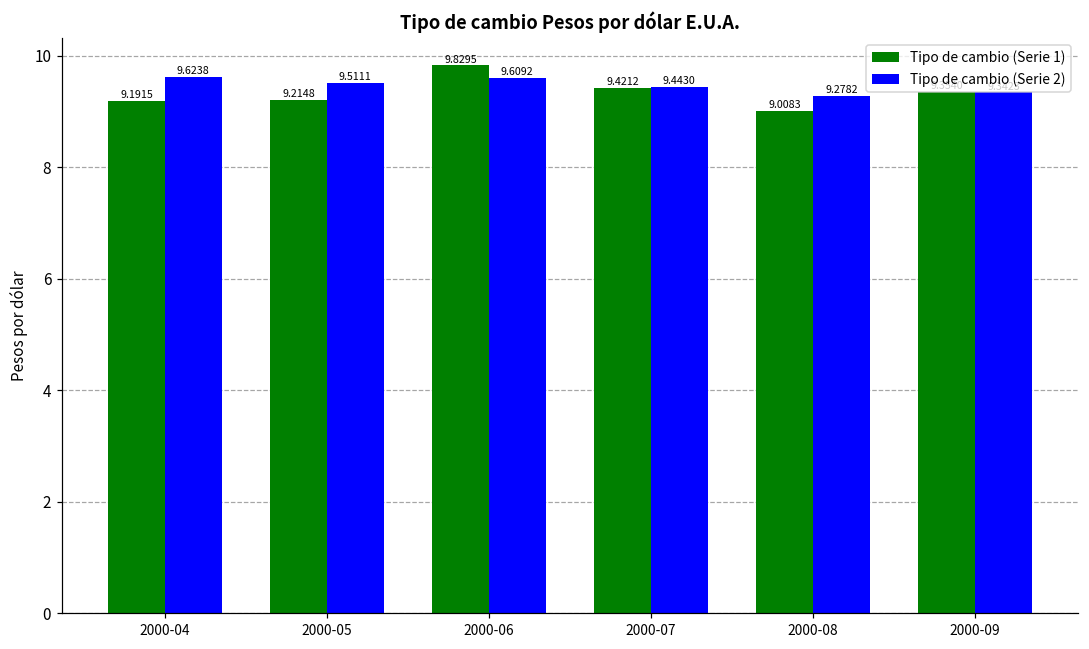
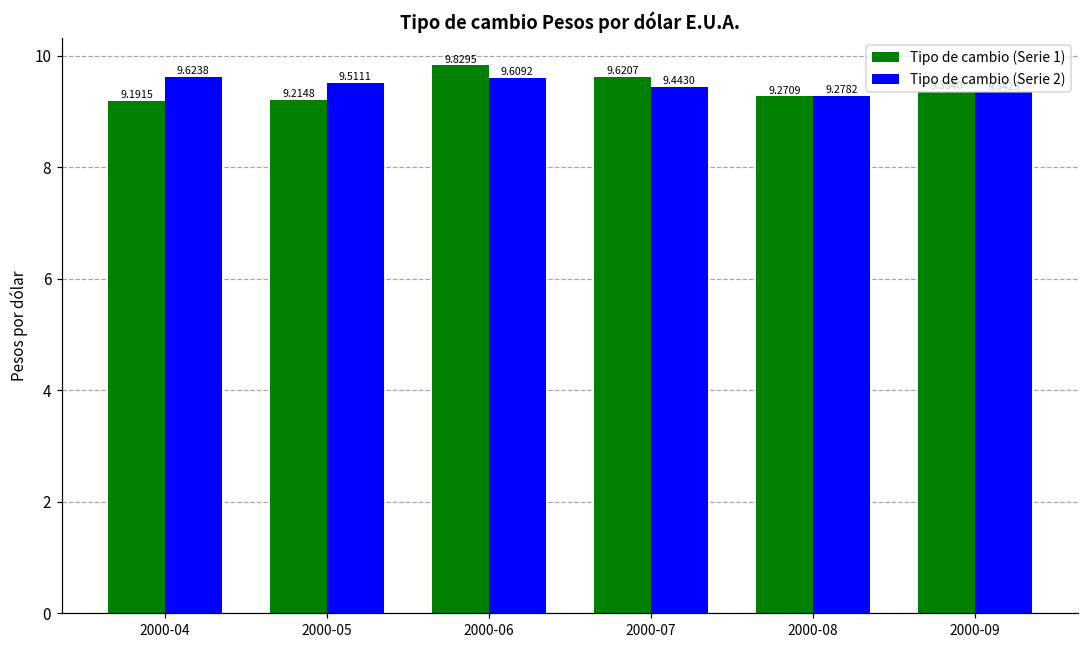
  {
    "Tipo de cambio (Serie 1)": {
      "2000-04": 9.1915,
      "2000-05": 9.2148,
      "2000-06": 9.8295,
-     "2000-07": 9.4212,
-     "2000-08": 9.0083
+     "2000-07": 9.6207,
+     "2000-08": 9.2709
    },
    "Tipo de cambio (Serie 2)": {
      "2000-04": 9.6238,
      "2000-05": 9.5111,
      "2000-06": 9.6092,
      "2000-07": 9.4430,
      "2000-08": 9.2782
    }
  }
